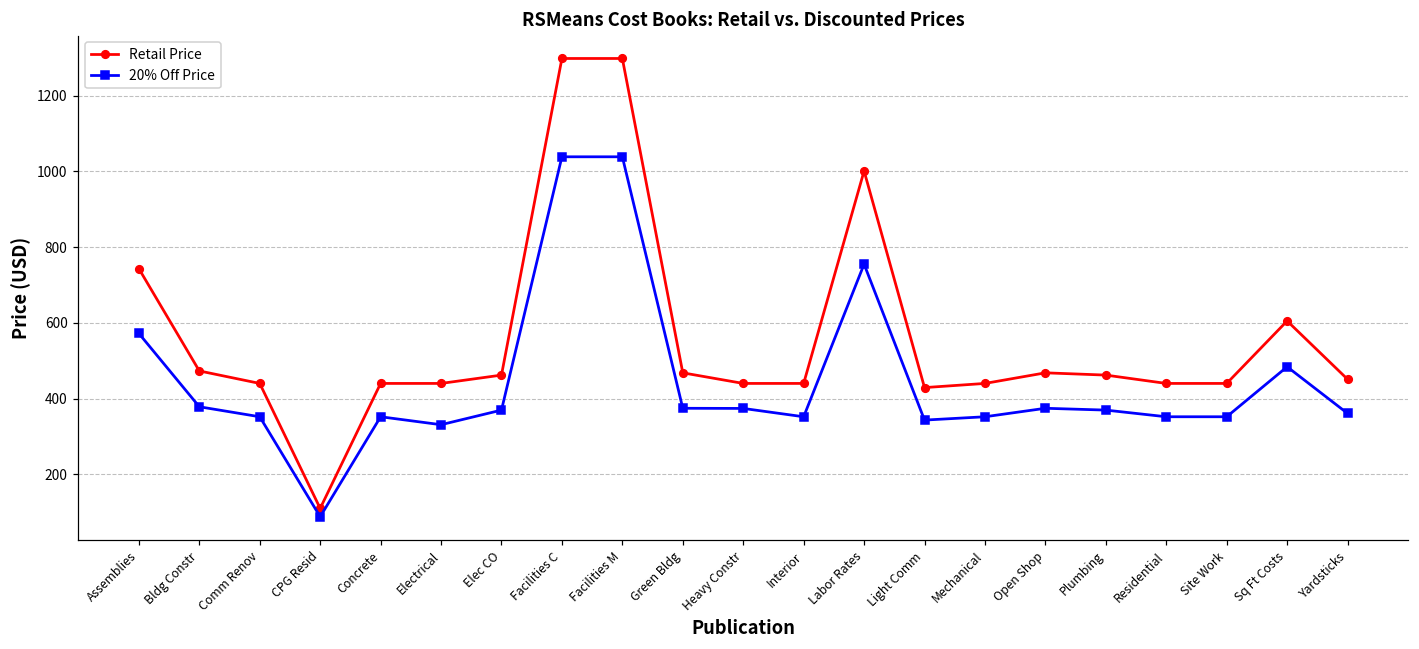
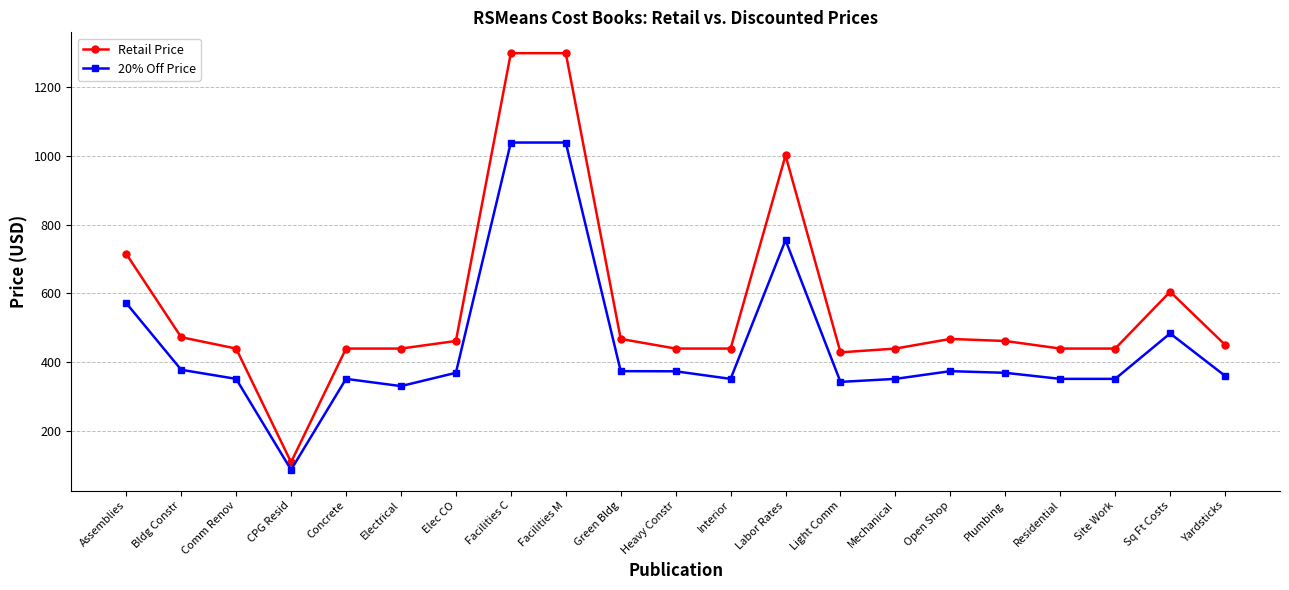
  {
    "Retail Price": {
-     "Assemblies": 740,
+     "Assemblies": 720,
      "Bldg Constr": 470,
      "Comm Renov": 440,
      "CPG Resid": 110,
      "Concrete": 440,
      "Electrical": 440,
      "Elec CO": 460,
      "Facilities C": 1300,
      "Facilities M": 1300,
      "Green Bldg": 470,
      "Heavy Constr": 440,
      "Interior": 440,
      "Labor Rates": 1000,
      "Light Comm": 430,
      "Mechanical": 440,
      "Open Shop": 470,
      "Plumbing": 460,
      "Residential": 440,
      "Site Work": 440,
      "Sq Ft Costs": 610,
      "Yardsticks": 450
    },
    "20% Off Price": {
      "Assemblies": 570,
      "Bldg Constr": 380,
      "Comm Renov": 350,
      "CPG Resid": 90,
      "Concrete": 350,
      "Electrical": 330,
      "Elec CO": 370,
      "Facilities C": 1040,
      "Facilities M": 1040,
      "Green Bldg": 370,
      "Heavy Constr": 370,
      "Interior": 350,
      "Labor Rates": 750,
      "Light Comm": 340,
      "Mechanical": 350,
      "Open Shop": 370,
      "Plumbing": 370,
      "Residential": 350,
      "Site Work": 350,
      "Sq Ft Costs": 480,
      "Yardsticks": 360
    }
  }
